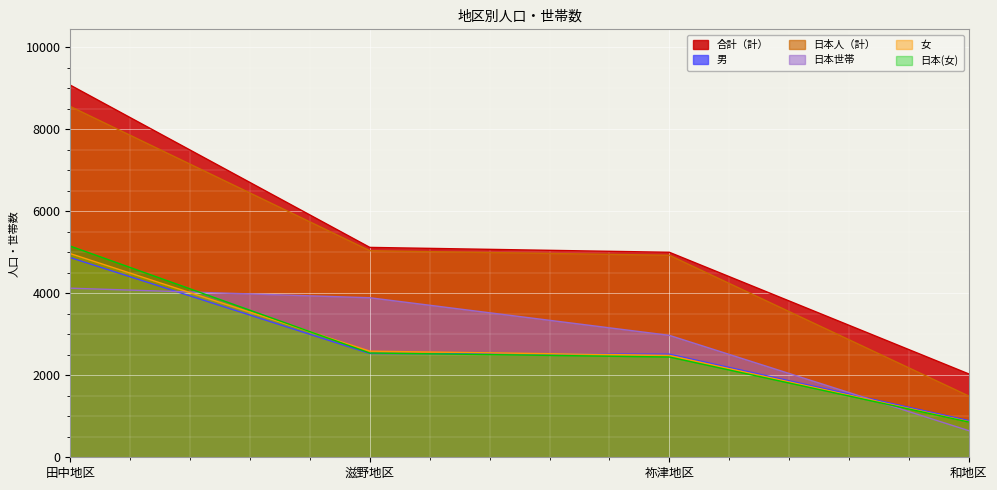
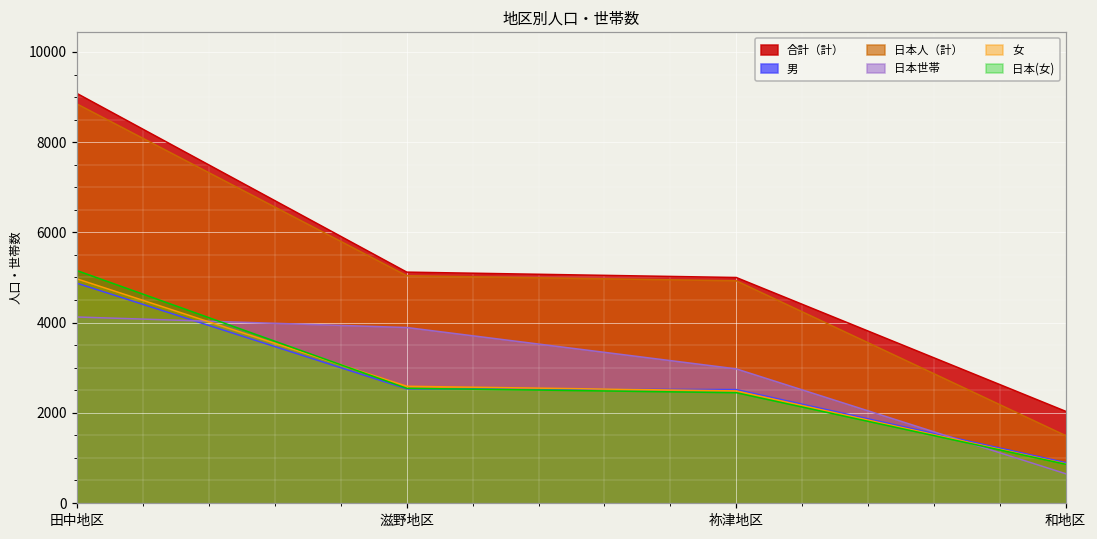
  {
    "合計（計）": {
      "田中地区": 9100,
      "滋野地区": 5100,
      "祢津地区": 5000,
      "和地区": 2000
    },
    "男": {
      "田中地区": 4900
    },
    "日本人（計）": {
-     "田中地区": 8600,
+     "田中地区": 8800,
      "滋野地区": 5000,
      "祢津地区": 4900,
      "和地区": 1500
    },
    "日本世帯": {
      "田中地区": 4100,
      "滋野地区": 3900,
      "祢津地区": 3000,
      "和地区": 600
    },
    "女": {
      "田中地区": 5000
    },
    "日本(女)": {
      "田中地区": 5200
    }
  }
